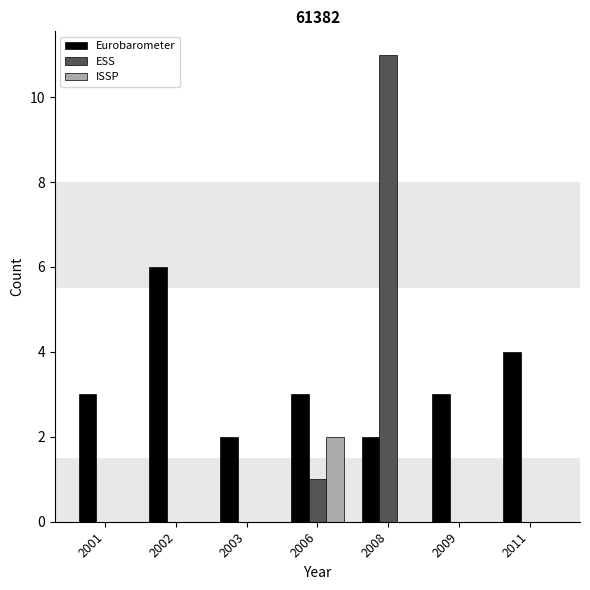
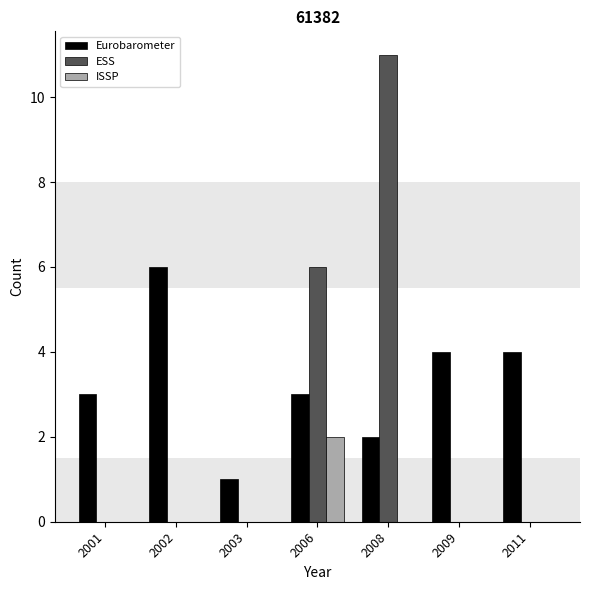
  {
    "Eurobarometer": {
      "2001": 3,
      "2002": 6,
-     "2003": 2,
+     "2003": 1,
      "2006": 3,
      "2008": 2,
-     "2009": 3,
+     "2009": 4,
      "2011": 4
    },
    "ESS": {
      "2001": 0,
      "2002": 0,
      "2003": 0,
-     "2006": 1,
+     "2006": 6,
      "2008": 11,
      "2009": 0,
      "2011": 0
    },
    "ISSP": {
      "2001": 0,
      "2002": 0,
      "2003": 0,
      "2006": 2,
      "2008": 0,
      "2009": 0,
      "2011": 0
    }
  }
